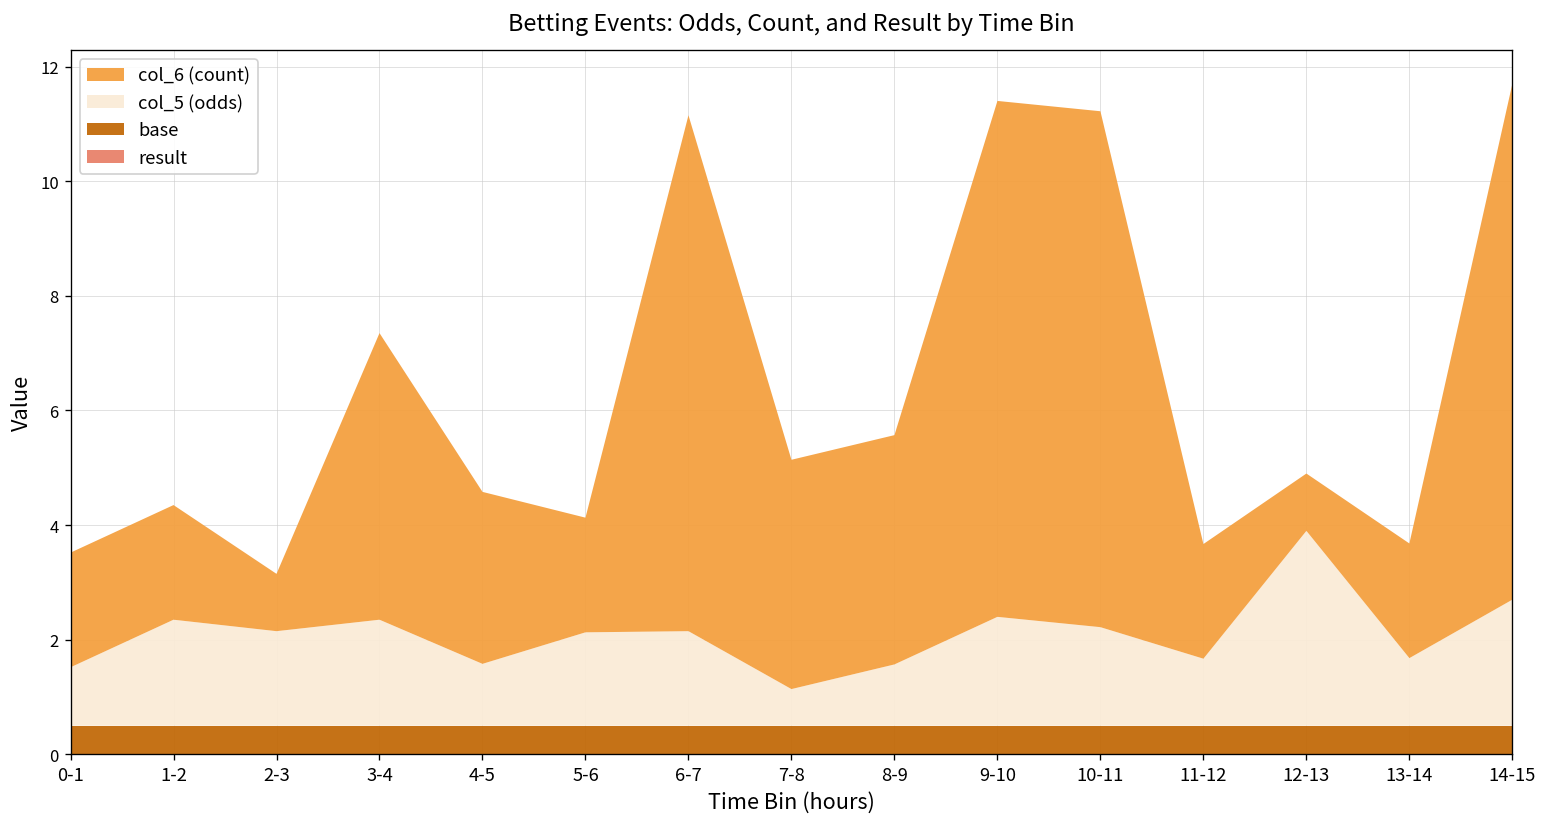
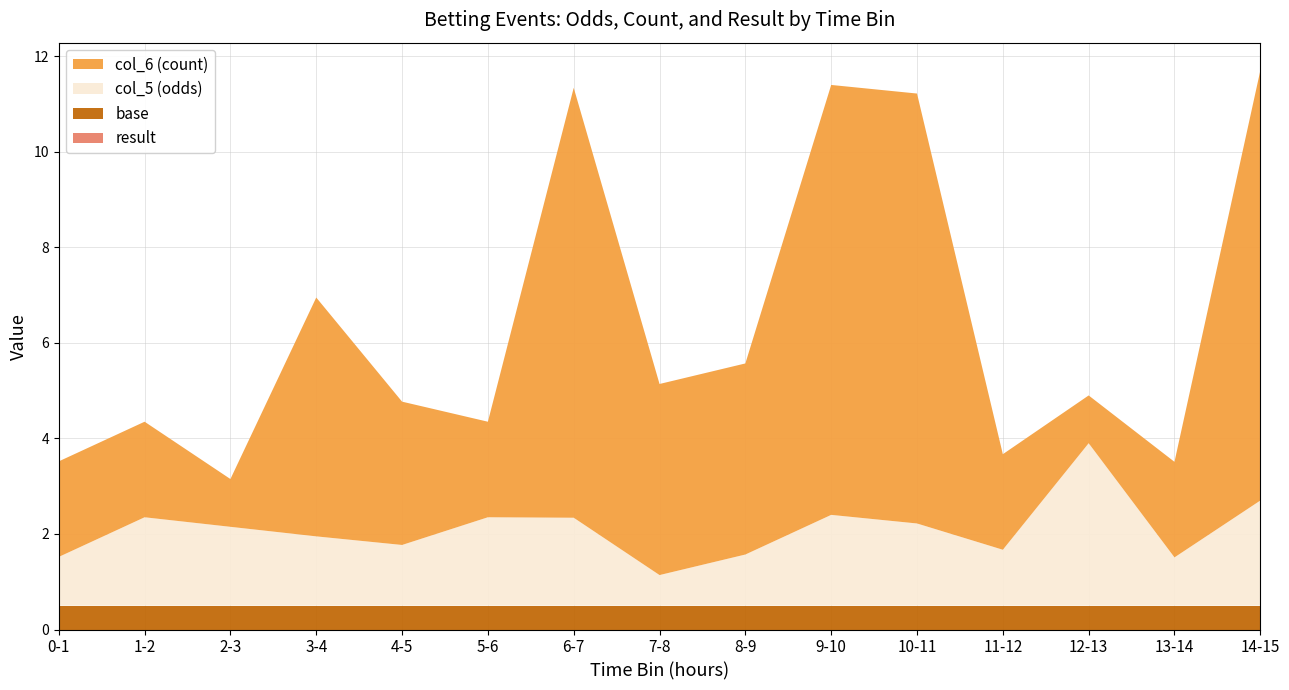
  {
    "base": {
      "0-1": 0.5,
      "1-2": 0.5,
      "2-3": 0.5,
      "3-4": 0.5,
      "4-5": 0.5,
      "5-6": 0.5,
      "6-7": 0.5,
      "7-8": 0.5,
      "8-9": 0.5,
      "9-10": 0.5,
      "10-11": 0.5,
      "11-12": 0.5,
      "12-13": 0.5,
      "13-14": 0.5,
      "14-15": 0.5
    },
    "col_5 (odds)": {
      "0-1": 1.0,
      "1-2": 1.9,
      "2-3": 1.7,
-     "3-4": 1.9,
-     "4-5": 1.1,
-     "5-6": 1.6,
-     "6-7": 1.7,
+     "3-4": 1.5,
+     "4-5": 1.3,
+     "5-6": 1.9,
+     "6-7": 1.8,
      "7-8": 0.6,
      "8-9": 1.1,
      "9-10": 1.9,
      "10-11": 1.7,
      "11-12": 1.2,
      "12-13": 3.4,
-     "13-14": 1.2,
+     "13-14": 1.0,
      "14-15": 2.2
    }
  }
